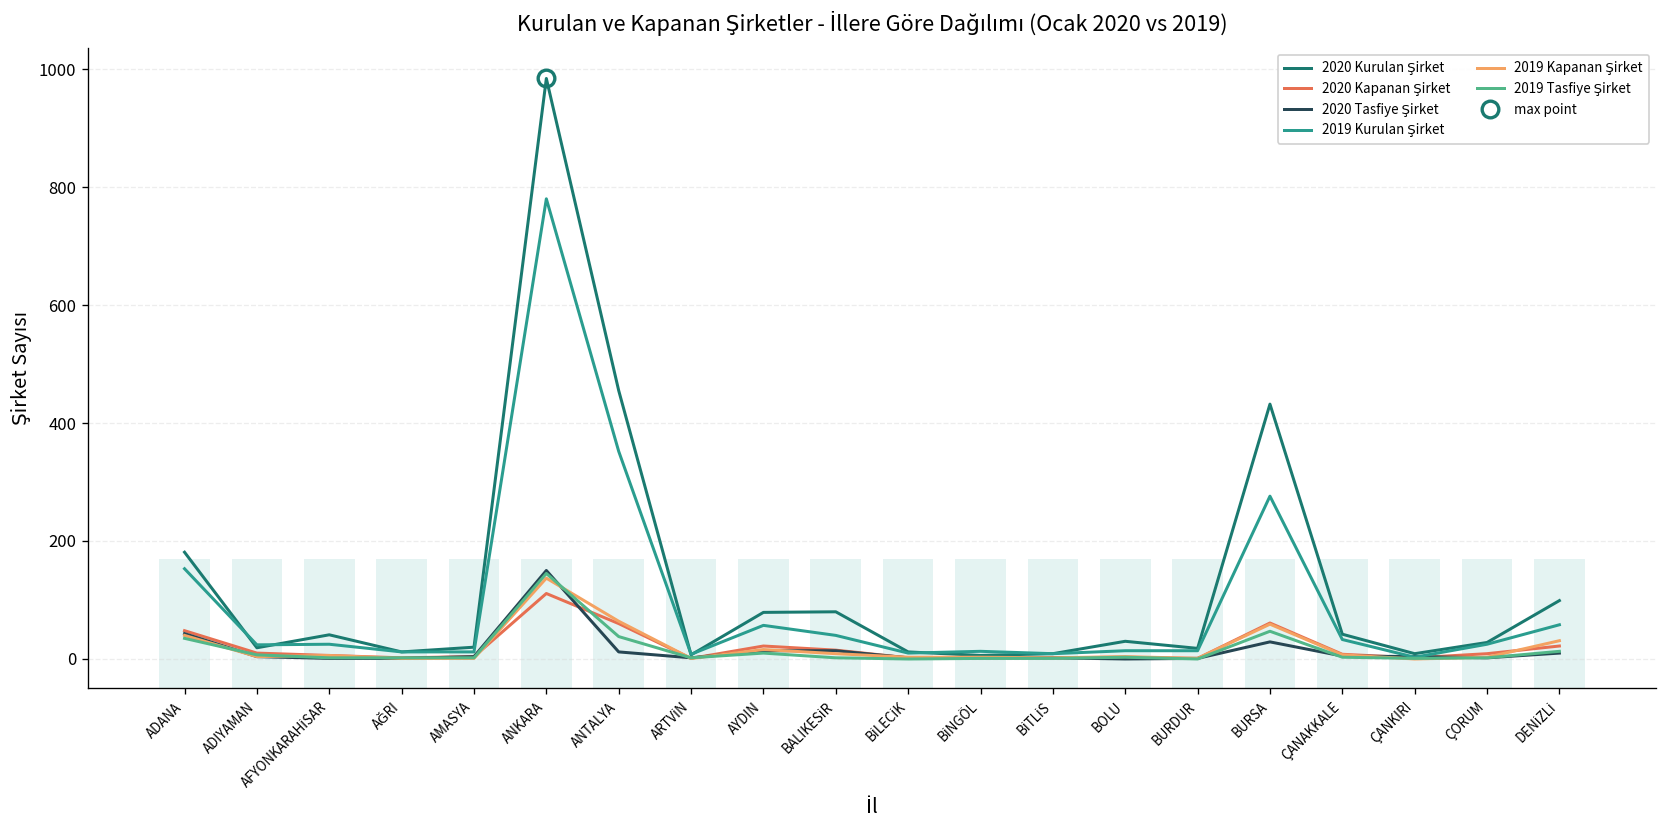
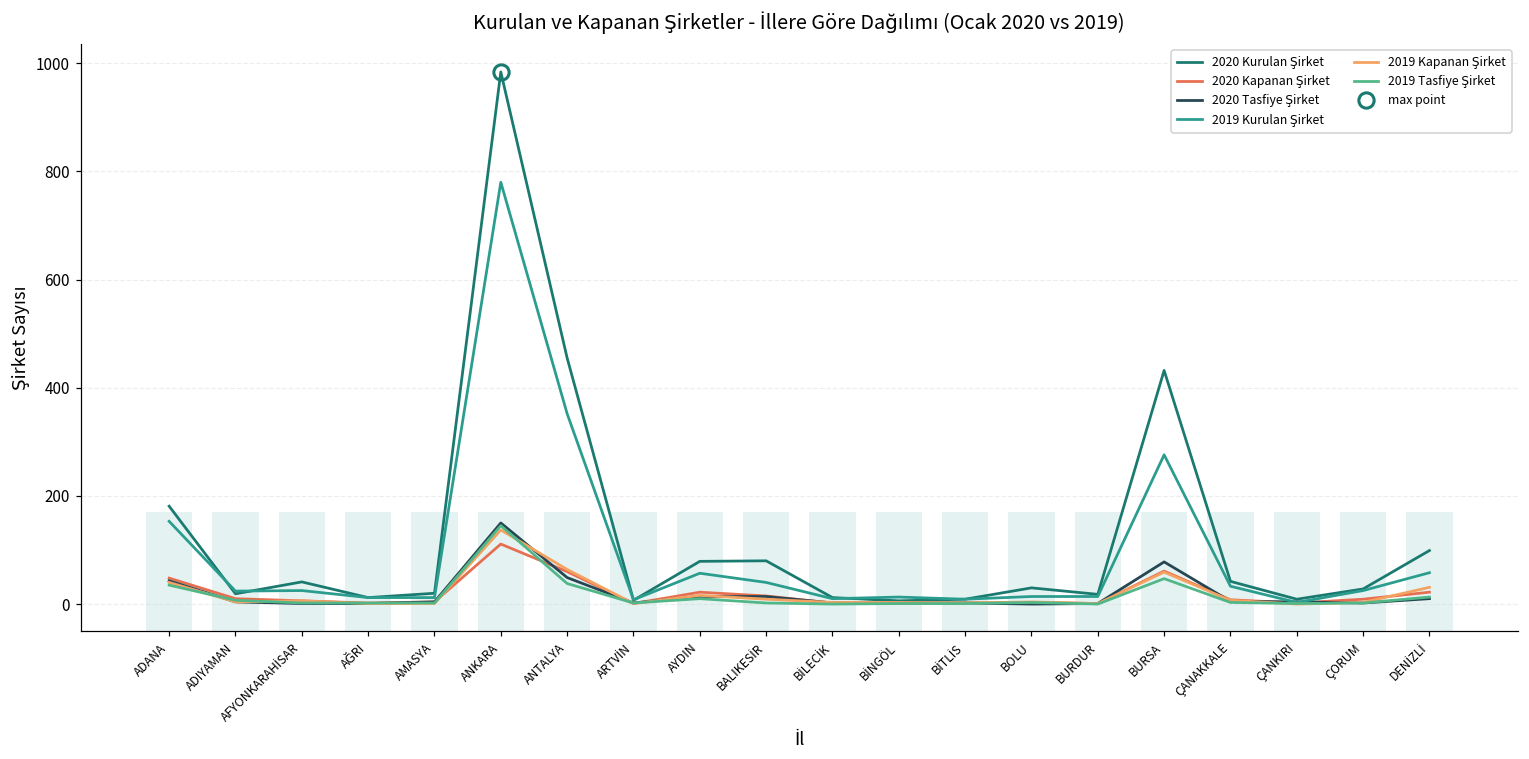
  {
    "2020 Tasfiye Şirket": {
-     "ANTALYA": 10,
-     "BURSA": 30
+     "ANTALYA": 50,
+     "BURSA": 80
    }
  }
